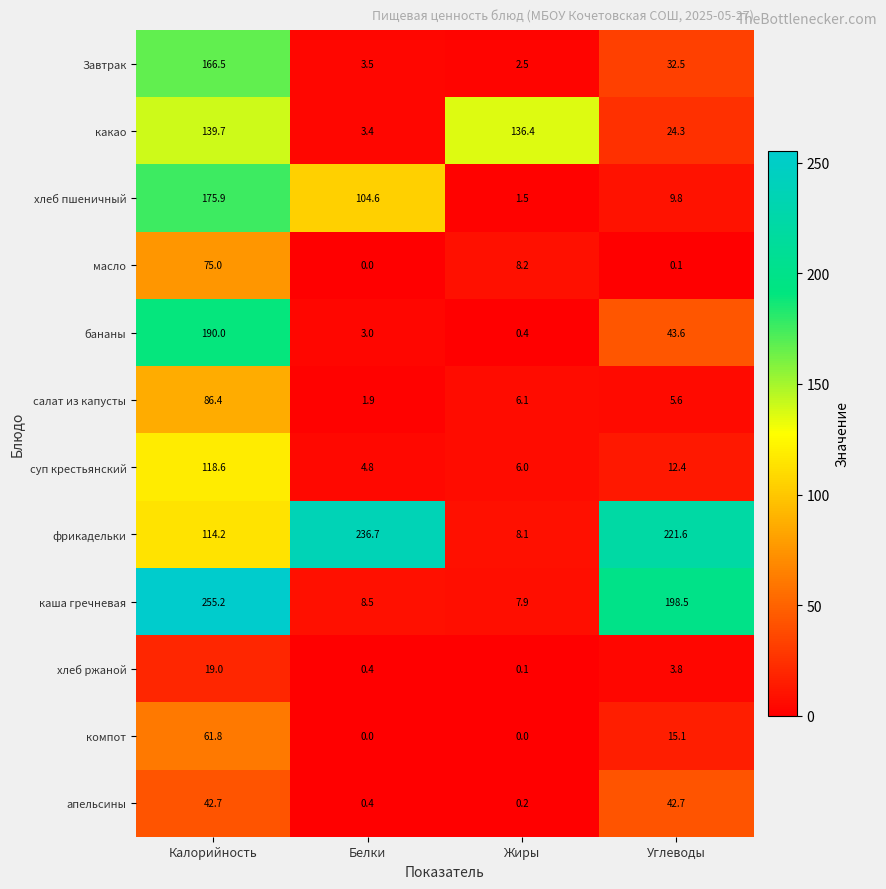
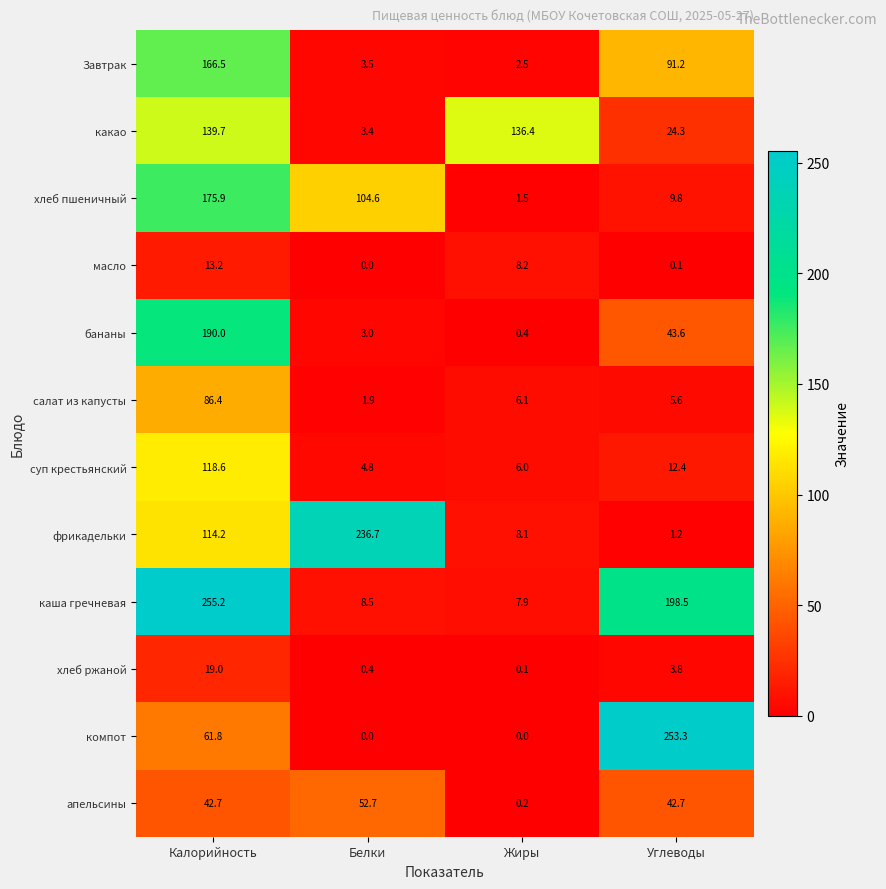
  {
    "Завтрак": {
      "Калорийность": 166.5,
      "Белки": 3.5,
      "Жиры": 2.5,
-     "Углеводы": 32.5
+     "Углеводы": 91.2
    },
    "какао": {
      "Калорийность": 139.7,
      "Белки": 3.4,
      "Жиры": 136.4,
      "Углеводы": 24.3
    },
    "хлеб пшеничный": {
      "Калорийность": 175.9,
      "Белки": 104.6,
      "Жиры": 1.5,
      "Углеводы": 9.8
    },
    "масло": {
-     "Калорийность": 75.0,
+     "Калорийность": 13.2,
      "Белки": 0.0,
      "Жиры": 8.2,
      "Углеводы": 0.1
    },
    "бананы": {
      "Калорийность": 190.0,
      "Белки": 3.0,
      "Жиры": 0.4,
      "Углеводы": 43.6
    },
    "салат из капусты": {
      "Калорийность": 86.4,
      "Белки": 1.9,
      "Жиры": 6.1,
      "Углеводы": 5.6
    },
    "суп крестьянский": {
      "Калорийность": 118.6,
      "Белки": 4.8,
      "Жиры": 6.0,
      "Углеводы": 12.4
    },
    "фрикадельки": {
      "Калорийность": 114.2,
      "Белки": 236.7,
      "Жиры": 8.1,
-     "Углеводы": 221.6
+     "Углеводы": 1.2
    },
    "каша гречневая": {
      "Калорийность": 255.2,
      "Белки": 8.5,
      "Жиры": 7.9,
      "Углеводы": 198.5
    },
    "хлеб ржаной": {
      "Калорийность": 19.0,
      "Белки": 0.4,
      "Жиры": 0.1,
      "Углеводы": 3.8
    },
    "компот": {
      "Калорийность": 61.8,
      "Белки": 0.0,
      "Жиры": 0.0,
-     "Углеводы": 15.1
+     "Углеводы": 253.3
    },
    "апельсины": {
      "Калорийность": 42.7,
-     "Белки": 0.4,
+     "Белки": 52.7,
      "Жиры": 0.2,
      "Углеводы": 42.7
    }
  }
